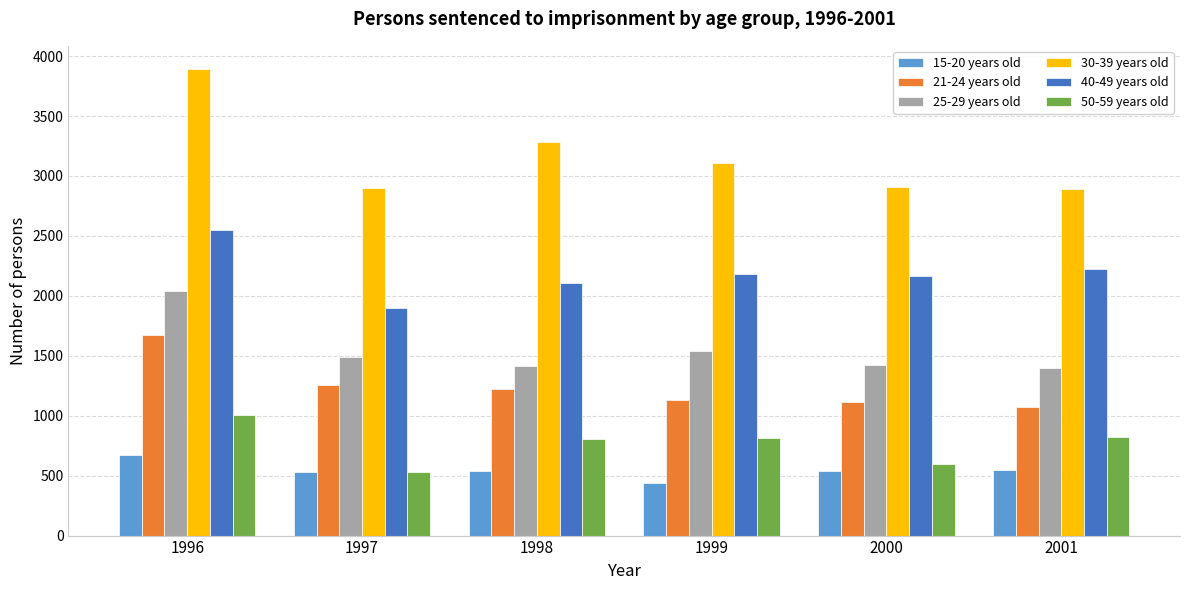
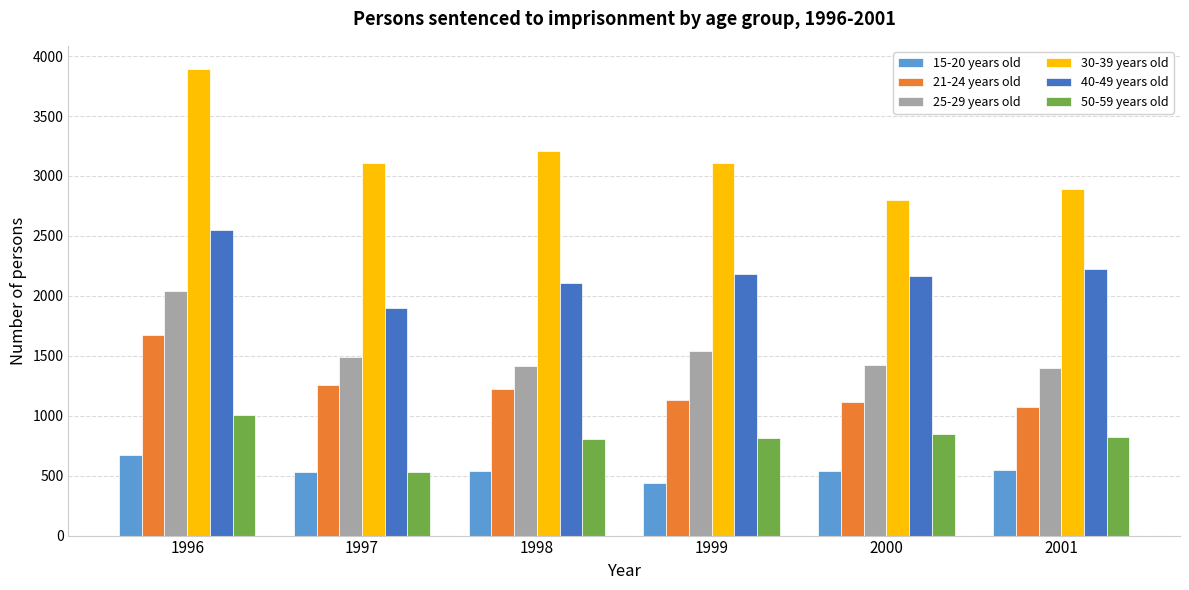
  {
    "21-24 years old": {
      "1996": 1680,
      "1997": 1260,
      "1998": 1220,
      "1999": 1140,
      "2000": 1110,
      "2001": 1070
    },
    "25-29 years old": {
      "1996": 2040,
      "1997": 1490,
      "1998": 1420,
      "1999": 1540,
      "2000": 1420,
      "2001": 1400
    },
    "30-39 years old": {
      "1996": 3890,
-     "1997": 2900,
-     "1998": 3290,
+     "1997": 3110,
+     "1998": 3210,
      "1999": 3110,
-     "2000": 2910,
+     "2000": 2800,
      "2001": 2890
    },
    "50-59 years old": {
      "1996": 1010,
      "1997": 530,
      "1998": 800,
      "1999": 810,
-     "2000": 600,
+     "2000": 850,
      "2001": 830
    }
  }
